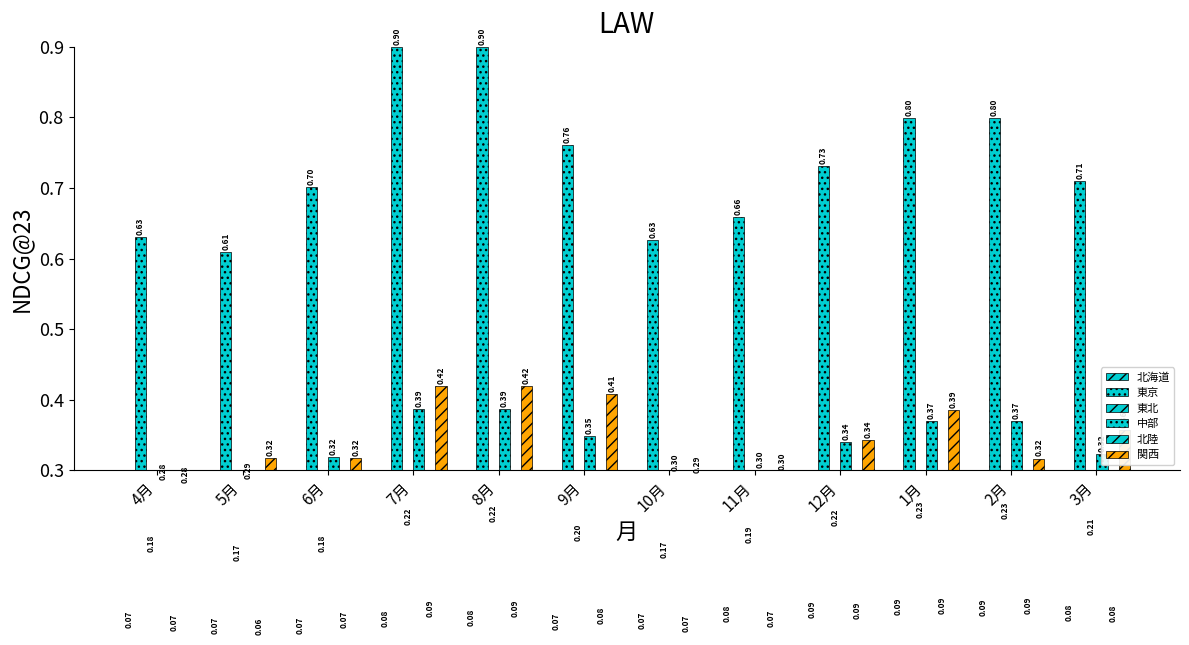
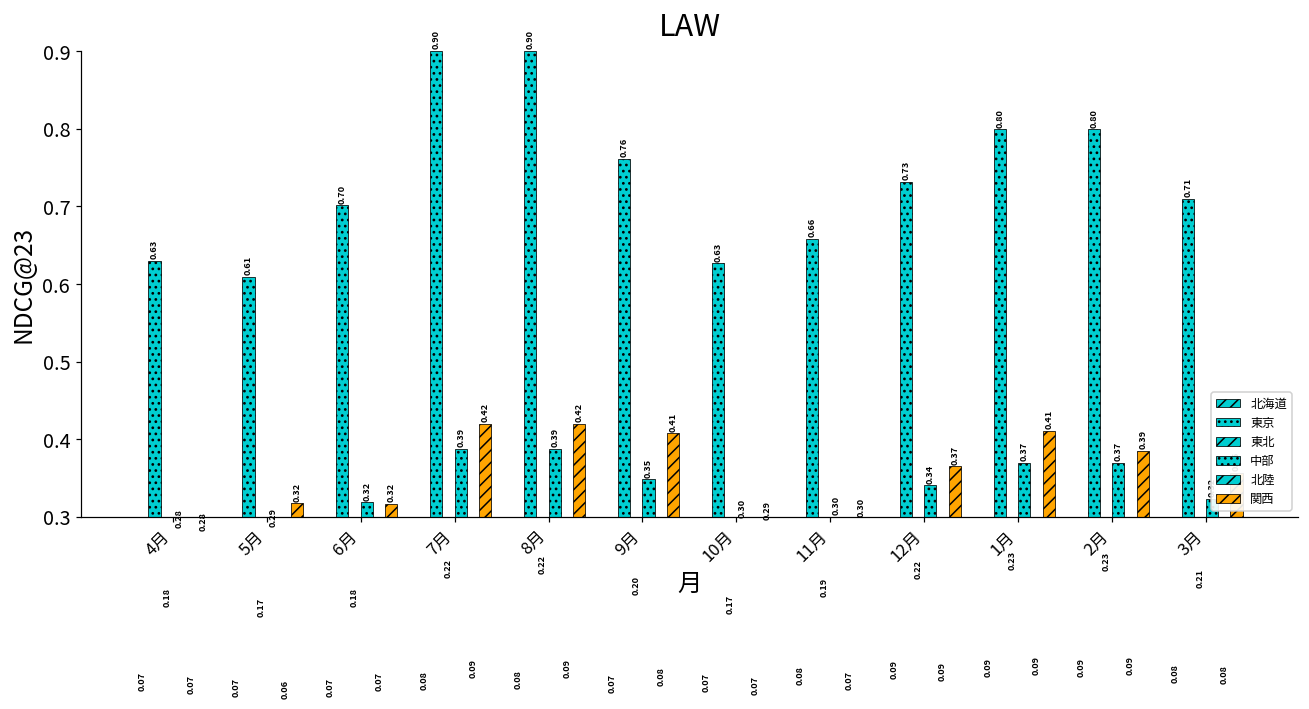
  {
    "関西": {
      "5月": 0.32,
      "6月": 0.32,
      "7月": 0.42,
      "8月": 0.42,
      "9月": 0.41,
      "11月": 0.30,
-     "12月": 0.34,
-     "1月": 0.39,
-     "2月": 0.32
+     "12月": 0.37,
+     "1月": 0.41,
+     "2月": 0.39
    }
  }
